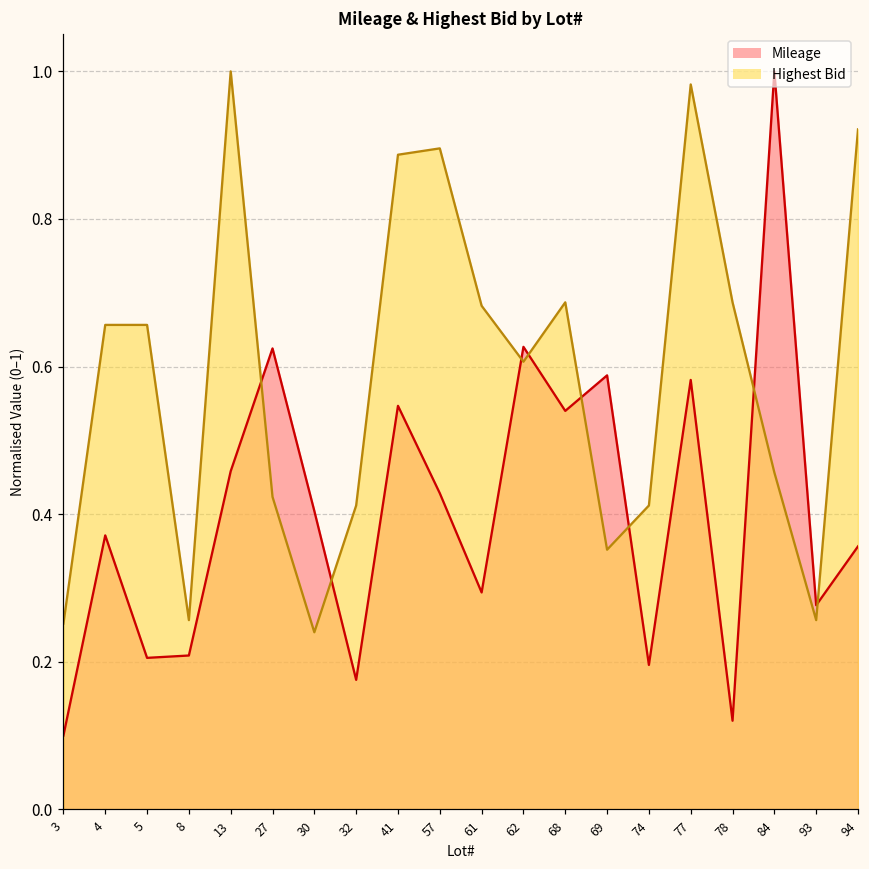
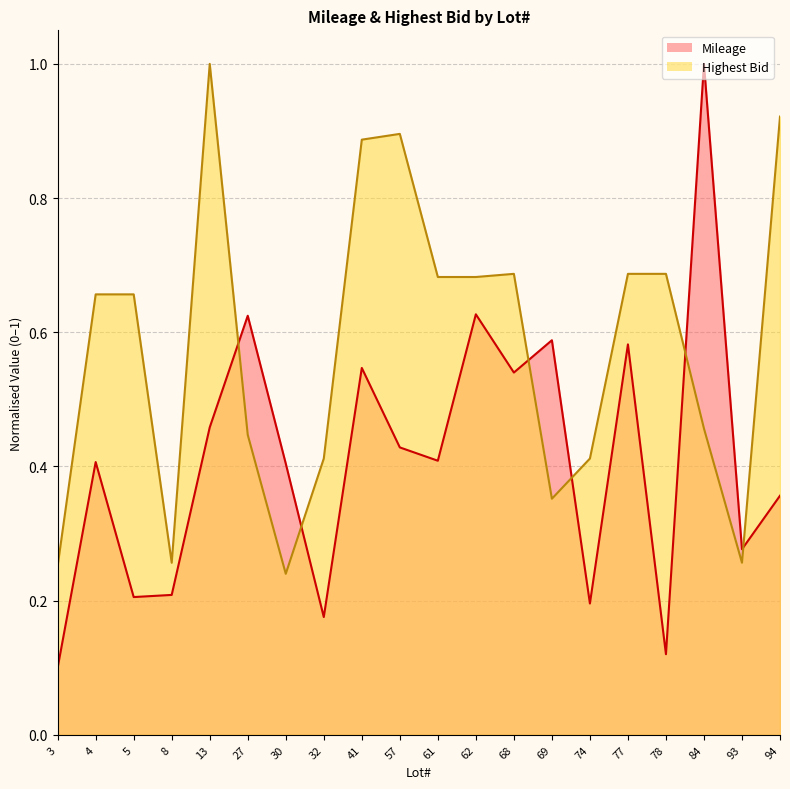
  {
    "Mileage": {
      "3": 0.10,
-     "4": 0.37,
+     "4": 0.41,
      "5": 0.21,
      "8": 0.21,
      "13": 0.46,
      "27": 0.62,
      "30": 0.40,
      "32": 0.18,
      "41": 0.55,
      "57": 0.43,
-     "61": 0.29,
+     "61": 0.41,
      "62": 0.63,
      "68": 0.54,
      "69": 0.59,
      "74": 0.20,
      "77": 0.58,
      "78": 0.12,
      "93": 0.28,
      "94": 0.36
    },
    "Highest Bid": {
      "3": 0.25,
      "4": 0.66,
      "5": 0.66,
      "8": 0.26,
      "13": 1.00,
-     "27": 0.42,
+     "27": 0.45,
      "30": 0.24,
      "32": 0.41,
      "41": 0.89,
      "57": 0.90,
      "61": 0.68,
-     "62": 0.61,
+     "62": 0.68,
      "68": 0.69,
      "69": 0.35,
      "74": 0.41,
-     "77": 0.98,
+     "77": 0.69,
      "78": 0.69,
      "84": 0.46,
      "93": 0.26,
      "94": 0.92
    }
  }
